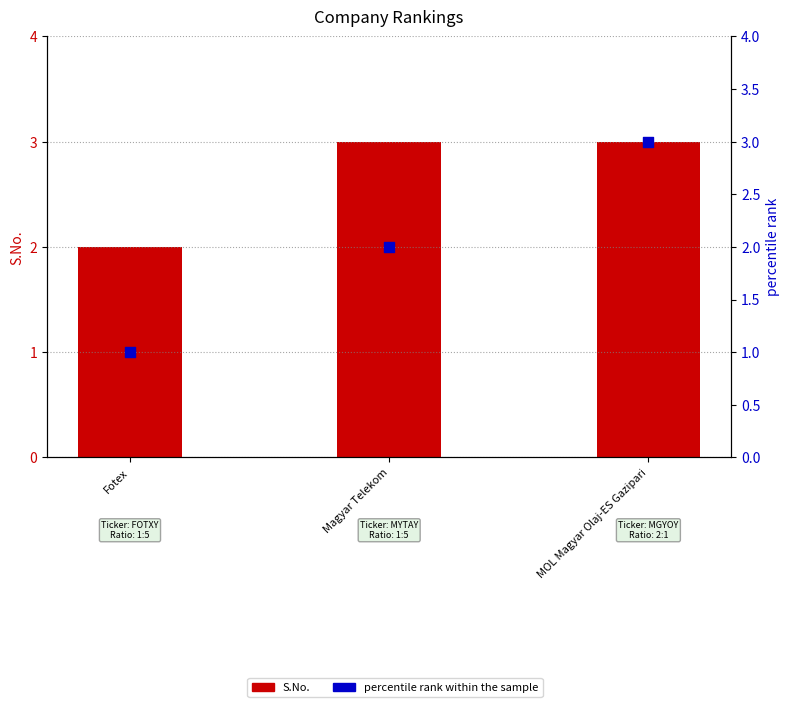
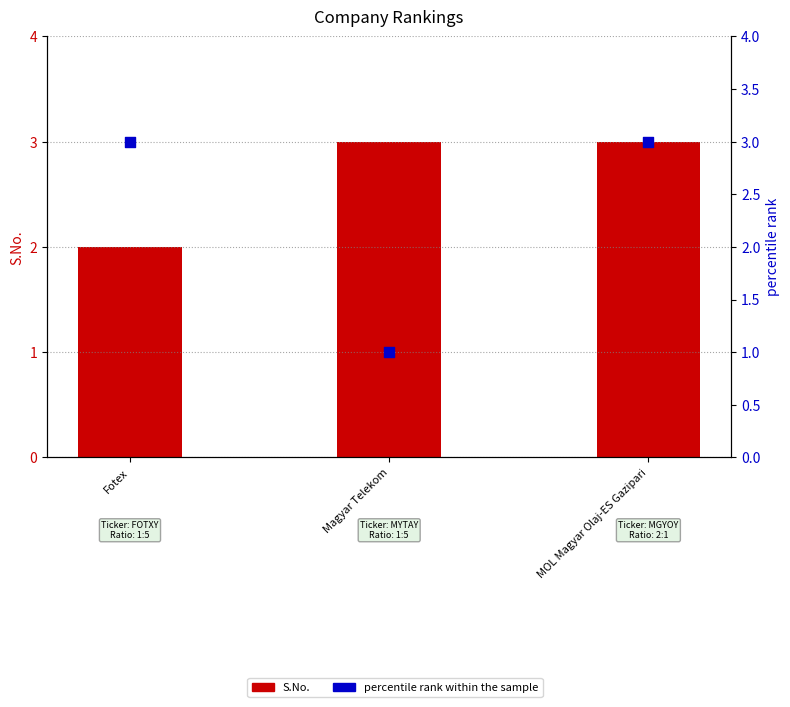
  {
    "S.No.": {
      "Fotex": 2.00,
      "Magyar Telekom": 3.00,
      "MOL Magyar Olaj-ES Gazipari": 3.00
    },
    "percentile rank within the sample": {
-     "Fotex": 1,
-     "Magyar Telekom": 2
+     "Fotex": 3,
+     "Magyar Telekom": 1
    }
  }
